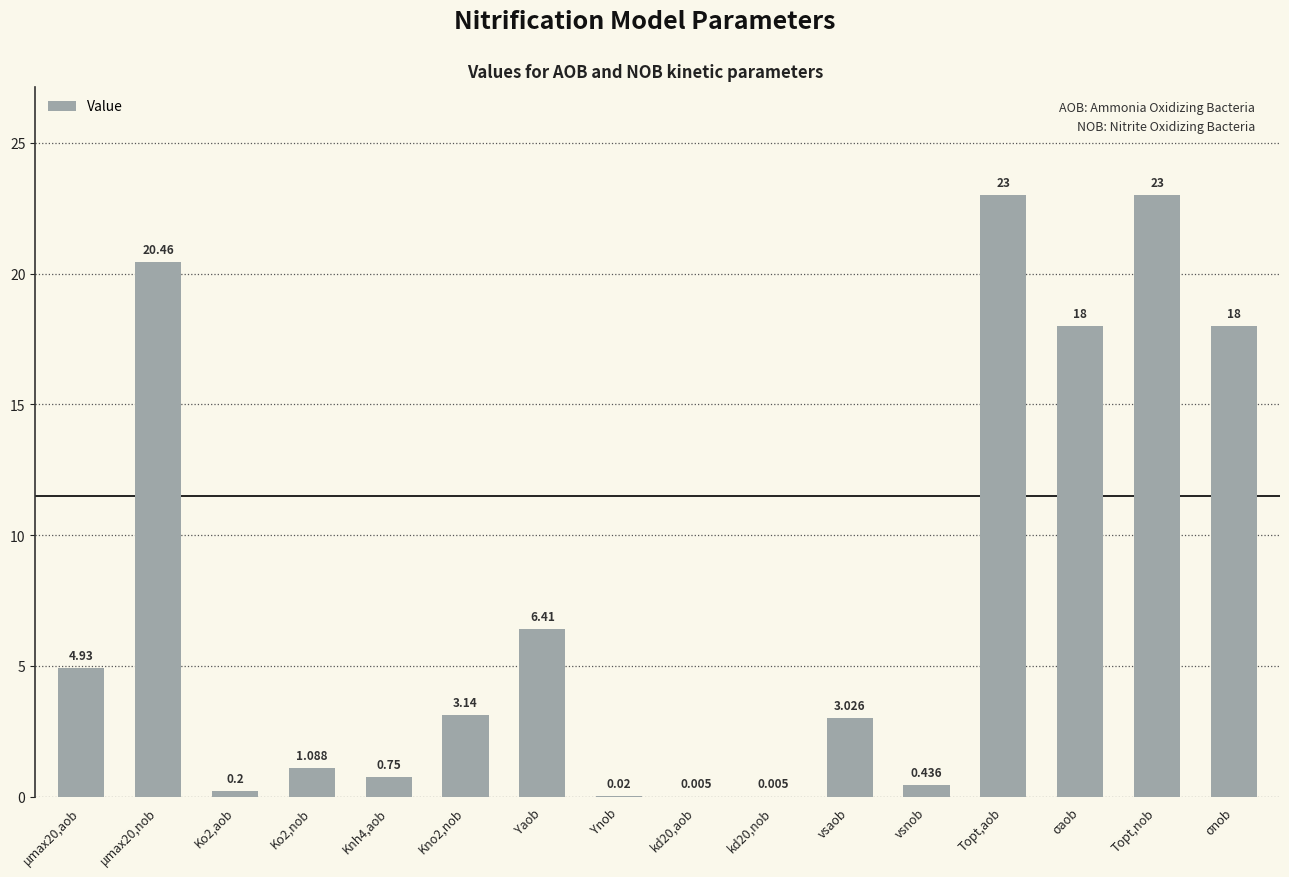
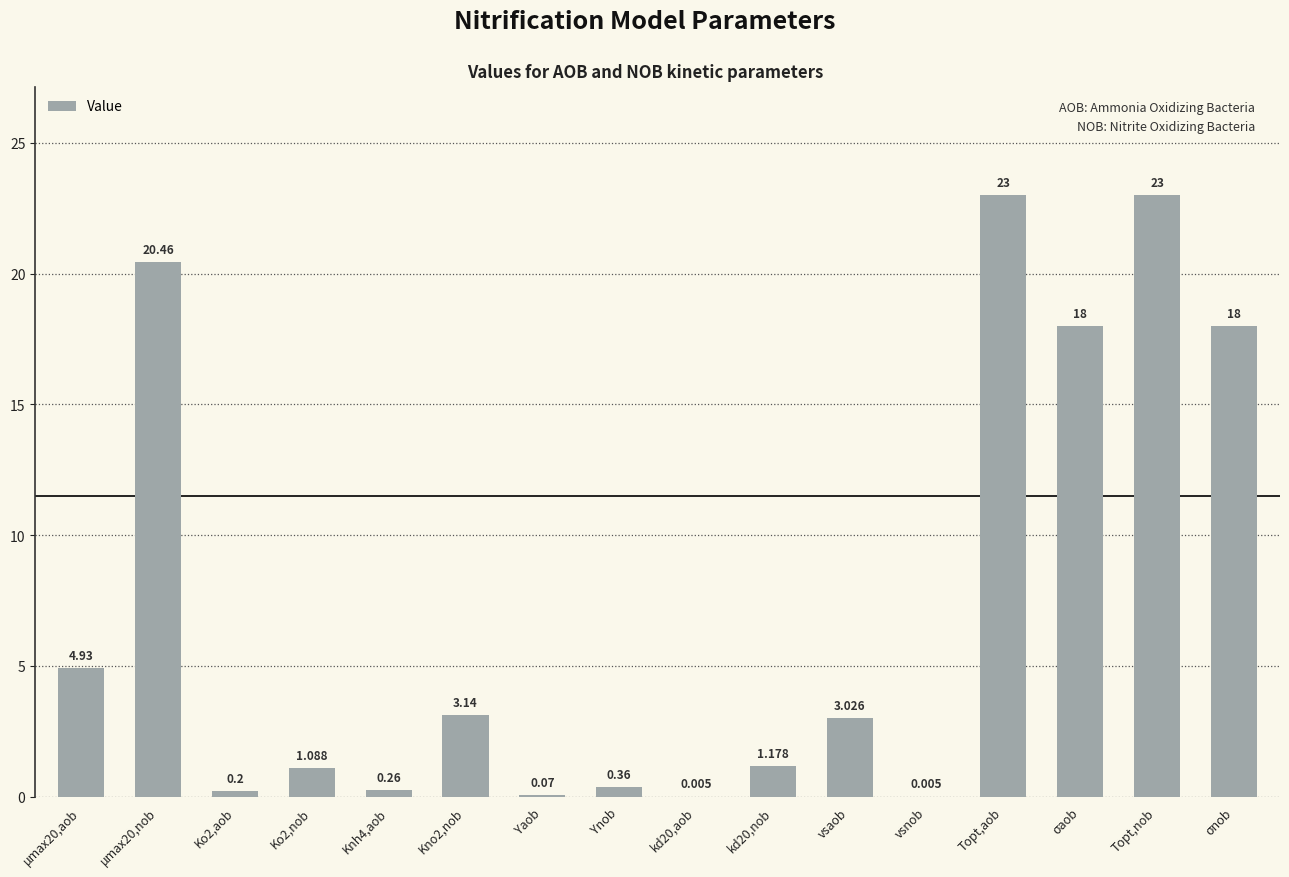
  {
    "μmax20,aob": 4.93,
    "μmax20,nob": 20.46,
    "Ko2,aob": 0.2,
    "Ko2,nob": 1.088,
-   "Knh4,aob": 0.75,
+   "Knh4,aob": 0.26,
    "Kno2,nob": 3.14,
-   "Yaob": 6.41,
-   "Ynob": 0.02,
+   "Yaob": 0.07,
+   "Ynob": 0.36,
    "kd20,aob": 0.005,
-   "kd20,nob": 0.005,
+   "kd20,nob": 1.178,
    "vsaob": 3.026,
-   "vsnob": 0.436,
+   "vsnob": 0.005,
    "Topt,aob": 23,
    "σaob": 18,
    "Topt,nob": 23,
    "σnob": 18
  }
